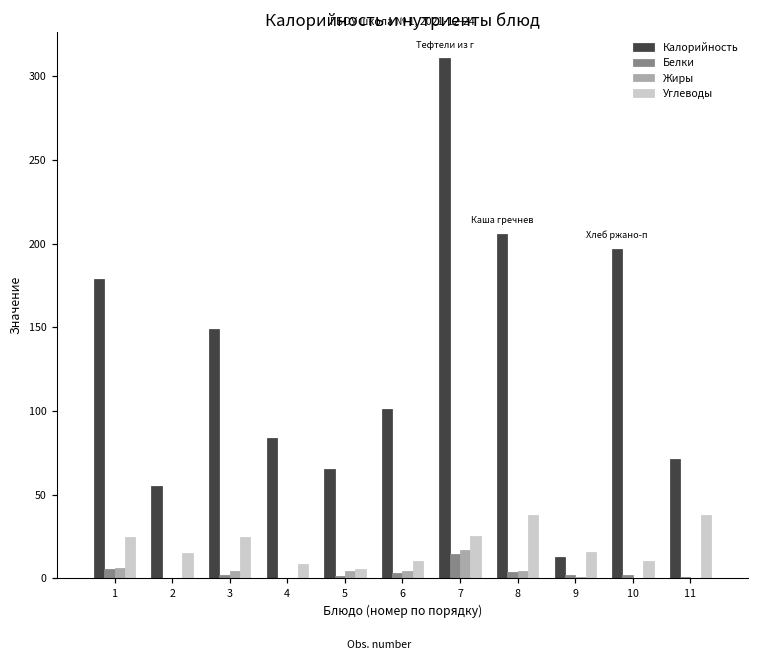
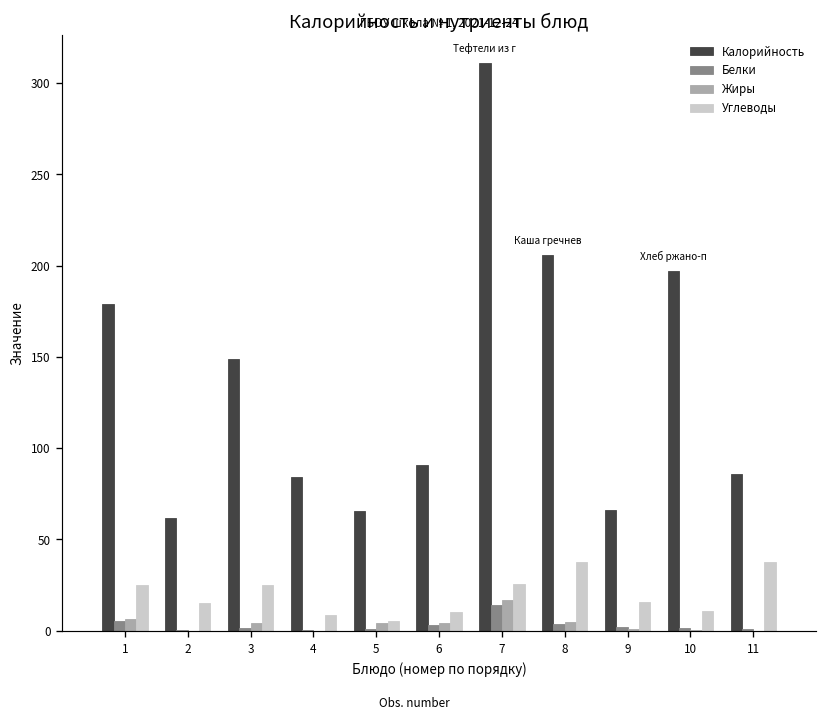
  {
    "Калорийность": {
      "1": 179,
-     "2": 55,
+     "2": 62,
      "3": 149,
      "4": 84,
      "5": 66,
-     "6": 101,
+     "6": 91,
      "7": 311,
      "8": 206,
-     "9": 13,
+     "9": 66,
      "10": 197,
-     "11": 71
+     "11": 86
    }
  }
